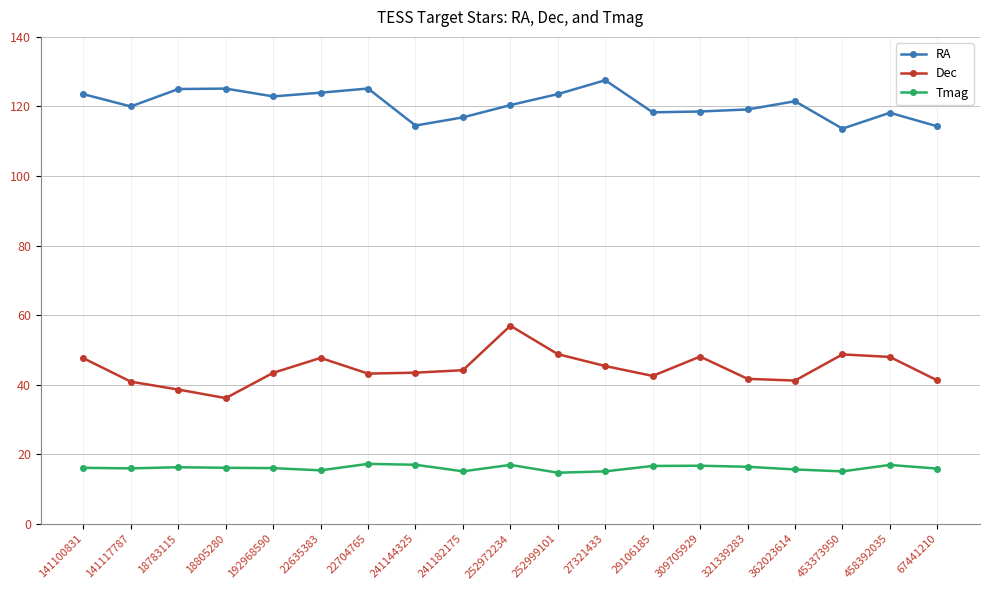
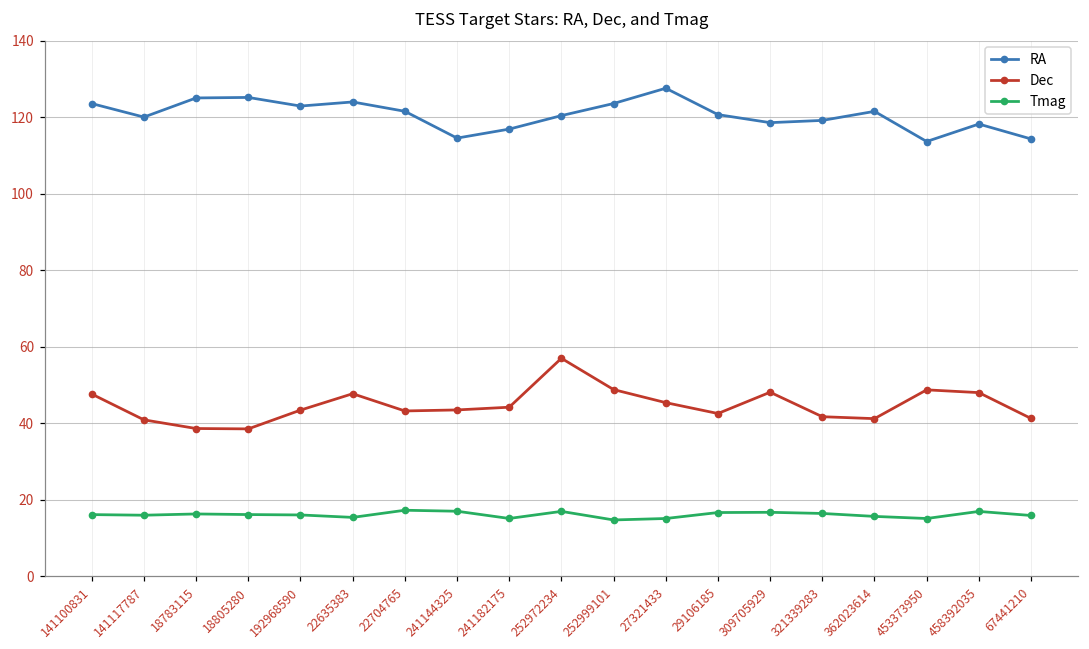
  {
    "RA": {
      "141100831": 124,
      "141117787": 120,
      "18783115": 125,
      "18805280": 125,
      "192968590": 123,
      "22635383": 124,
-     "22704765": 125,
+     "22704765": 122,
      "241144325": 115,
      "241182175": 117,
      "252972234": 120,
      "252999101": 124,
      "27321433": 128,
-     "29106185": 118,
+     "29106185": 121,
      "309705929": 119,
      "321339283": 119,
      "362023614": 121,
      "453373950": 114,
      "458392035": 118,
      "67441210": 114
    },
    "Dec": {
      "141100831": 48,
      "141117787": 41,
      "18783115": 39,
-     "18805280": 36,
+     "18805280": 38,
      "192968590": 43,
      "22635383": 48,
      "22704765": 43,
      "241144325": 43,
      "241182175": 44,
      "252972234": 57,
      "252999101": 49,
      "27321433": 45,
      "29106185": 42,
      "309705929": 48,
      "321339283": 42,
      "362023614": 41,
      "453373950": 49,
      "458392035": 48,
      "67441210": 41
    },
    "Tmag": {
      "141100831": 16,
      "141117787": 16,
      "18783115": 16,
      "18805280": 16,
      "192968590": 16,
      "22635383": 15,
      "22704765": 17,
      "241144325": 17,
      "241182175": 15,
      "252972234": 17,
      "252999101": 15,
      "27321433": 15,
      "29106185": 17,
      "309705929": 17,
      "321339283": 16,
      "362023614": 16,
      "453373950": 15,
      "458392035": 17,
      "67441210": 16
    }
  }
